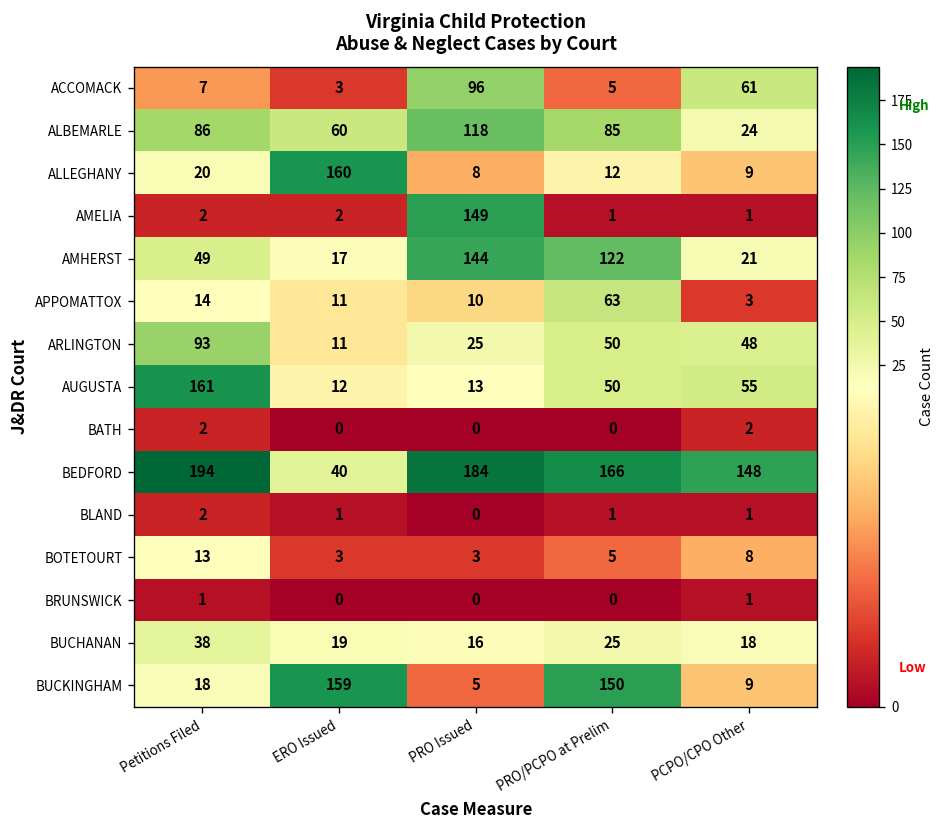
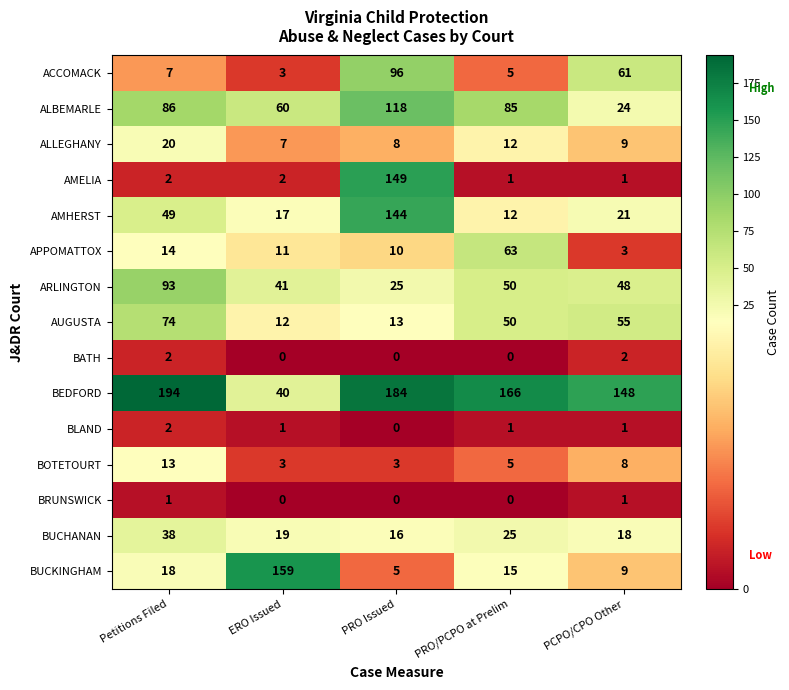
  {
    "ACCOMACK": {
      "Petitions Filed": 7,
      "ERO Issued": 3,
      "PRO Issued": 96,
      "PRO/PCPO at Prelim": 5,
      "PCPO/CPO Other": 61
    },
    "ALBEMARLE": {
      "Petitions Filed": 86,
      "ERO Issued": 60,
      "PRO Issued": 118,
      "PRO/PCPO at Prelim": 85,
      "PCPO/CPO Other": 24
    },
    "ALLEGHANY": {
      "Petitions Filed": 20,
-     "ERO Issued": 160,
+     "ERO Issued": 7,
      "PRO Issued": 8,
      "PRO/PCPO at Prelim": 12,
      "PCPO/CPO Other": 9
    },
    "AMELIA": {
      "Petitions Filed": 2,
      "ERO Issued": 2,
      "PRO Issued": 149,
      "PRO/PCPO at Prelim": 1,
      "PCPO/CPO Other": 1
    },
    "AMHERST": {
      "Petitions Filed": 49,
      "ERO Issued": 17,
      "PRO Issued": 144,
-     "PRO/PCPO at Prelim": 122,
+     "PRO/PCPO at Prelim": 12,
      "PCPO/CPO Other": 21
    },
    "APPOMATTOX": {
      "Petitions Filed": 14,
      "ERO Issued": 11,
      "PRO Issued": 10,
      "PRO/PCPO at Prelim": 63,
      "PCPO/CPO Other": 3
    },
    "ARLINGTON": {
      "Petitions Filed": 93,
-     "ERO Issued": 11,
+     "ERO Issued": 41,
      "PRO Issued": 25,
      "PRO/PCPO at Prelim": 50,
      "PCPO/CPO Other": 48
    },
    "AUGUSTA": {
-     "Petitions Filed": 161,
+     "Petitions Filed": 74,
      "ERO Issued": 12,
      "PRO Issued": 13,
      "PRO/PCPO at Prelim": 50,
      "PCPO/CPO Other": 55
    },
    "BATH": {
      "Petitions Filed": 2,
      "ERO Issued": 0,
      "PRO Issued": 0,
      "PRO/PCPO at Prelim": 0,
      "PCPO/CPO Other": 2
    },
    "BEDFORD": {
      "Petitions Filed": 194,
      "ERO Issued": 40,
      "PRO Issued": 184,
      "PRO/PCPO at Prelim": 166,
      "PCPO/CPO Other": 148
    },
    "BLAND": {
      "Petitions Filed": 2,
      "ERO Issued": 1,
      "PRO Issued": 0,
      "PRO/PCPO at Prelim": 1,
      "PCPO/CPO Other": 1
    },
    "BOTETOURT": {
      "Petitions Filed": 13,
      "ERO Issued": 3,
      "PRO Issued": 3,
      "PRO/PCPO at Prelim": 5,
      "PCPO/CPO Other": 8
    },
    "BRUNSWICK": {
      "Petitions Filed": 1,
      "ERO Issued": 0,
      "PRO Issued": 0,
      "PRO/PCPO at Prelim": 0,
      "PCPO/CPO Other": 1
    },
    "BUCHANAN": {
      "Petitions Filed": 38,
      "ERO Issued": 19,
      "PRO Issued": 16,
      "PRO/PCPO at Prelim": 25,
      "PCPO/CPO Other": 18
    },
    "BUCKINGHAM": {
      "Petitions Filed": 18,
      "ERO Issued": 159,
      "PRO Issued": 5,
-     "PRO/PCPO at Prelim": 150,
+     "PRO/PCPO at Prelim": 15,
      "PCPO/CPO Other": 9
    }
  }
